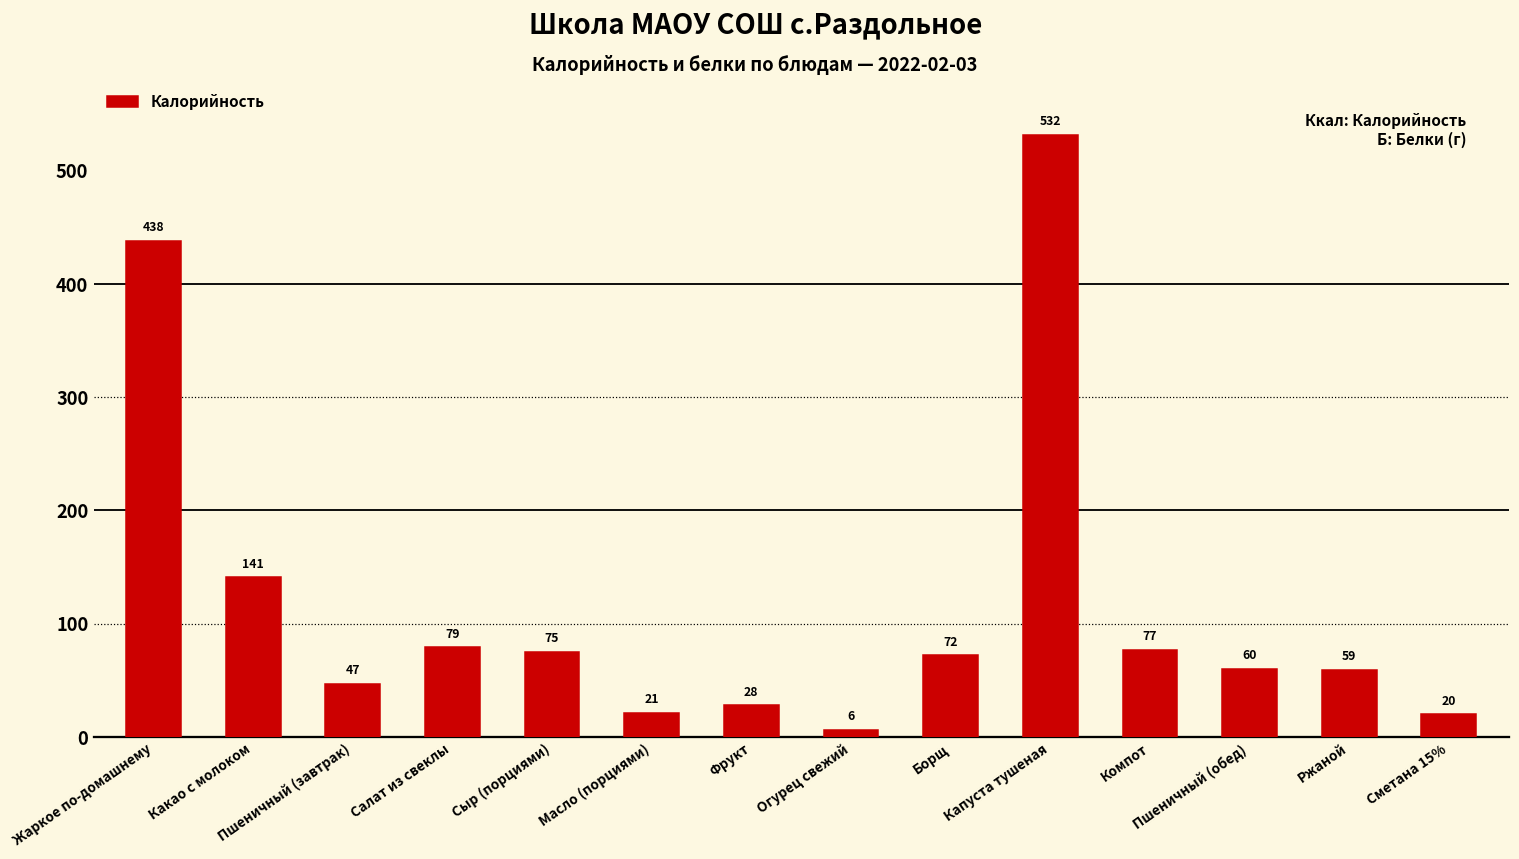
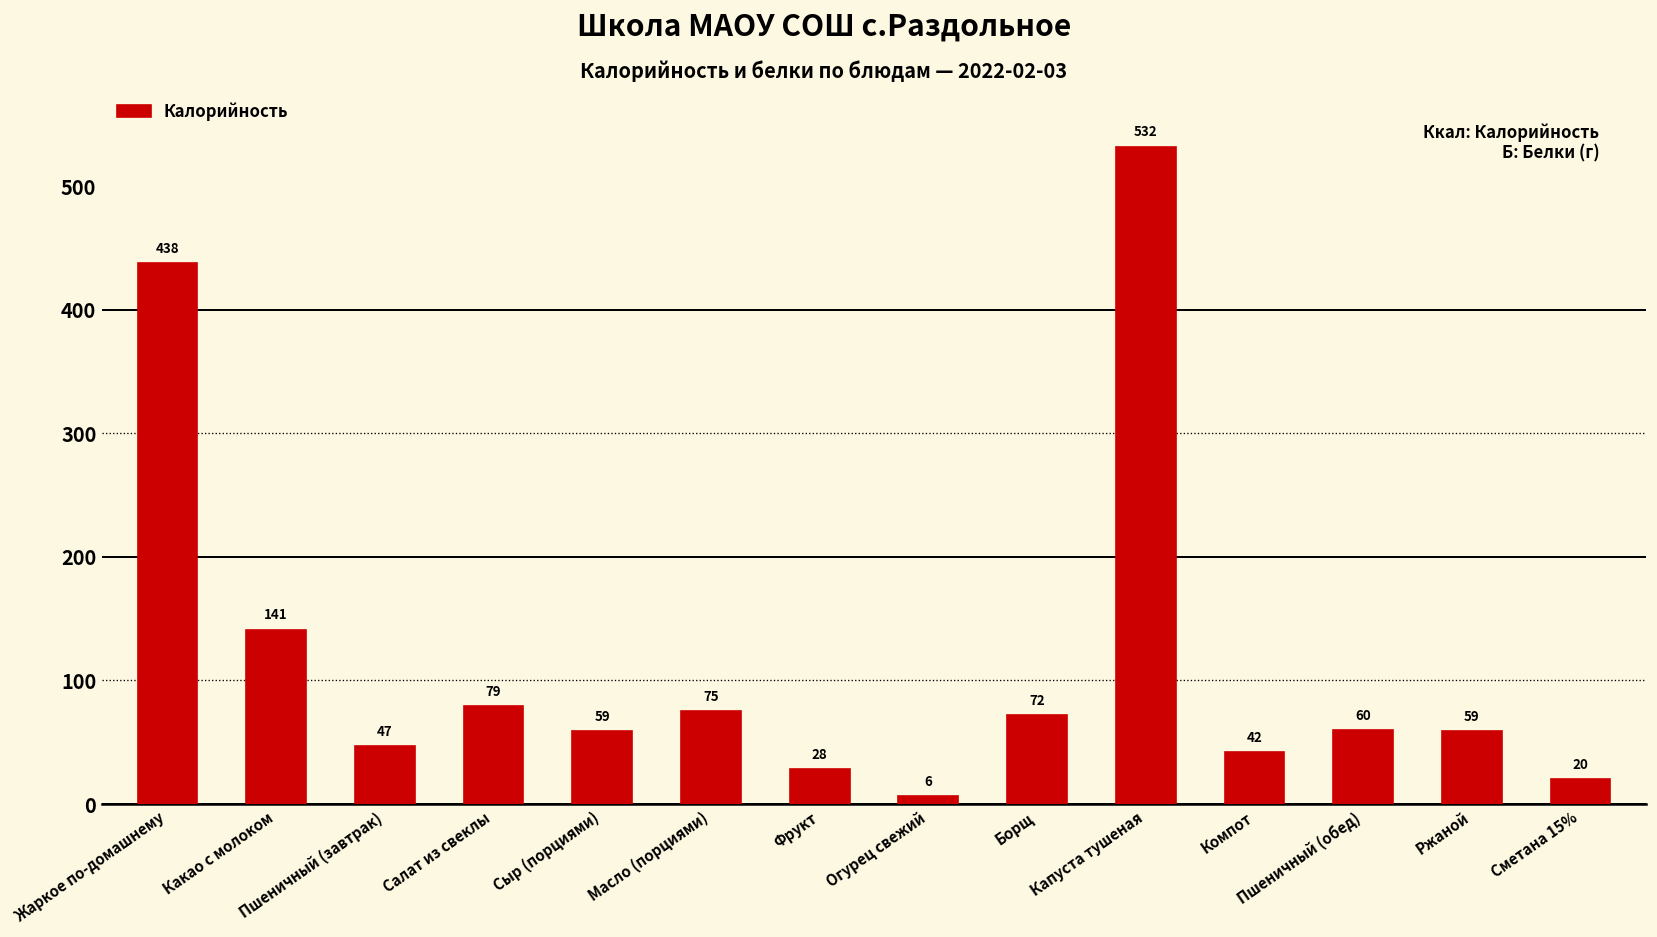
  {
    "Жаркое по-домашнему": 438,
    "Какао с молоком": 141,
    "Пшеничный (завтрак)": 47,
    "Салат из свеклы": 79,
-   "Сыр (порциями)": 75,
-   "Масло (порциями)": 21,
+   "Сыр (порциями)": 59,
+   "Масло (порциями)": 75,
    "Фрукт": 28,
    "Огурец свежий": 6,
    "Борщ": 72,
    "Капуста тушеная": 532,
-   "Компот": 77,
+   "Компот": 42,
    "Пшеничный (обед)": 60,
    "Ржаной": 59,
    "Сметана 15%": 20
  }
